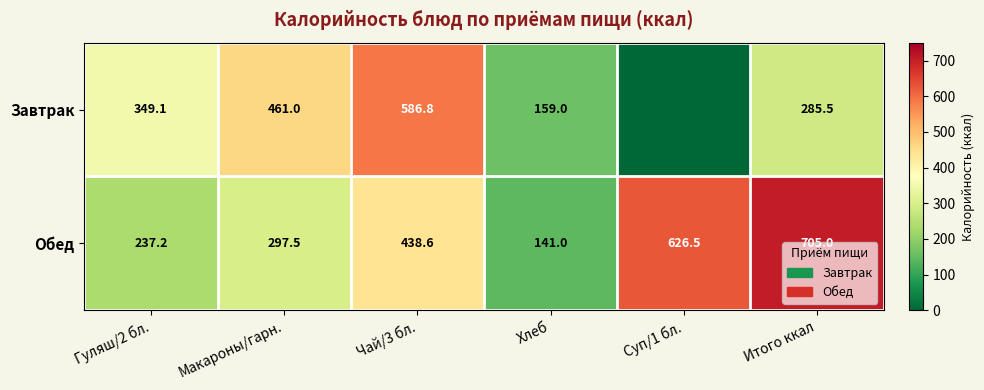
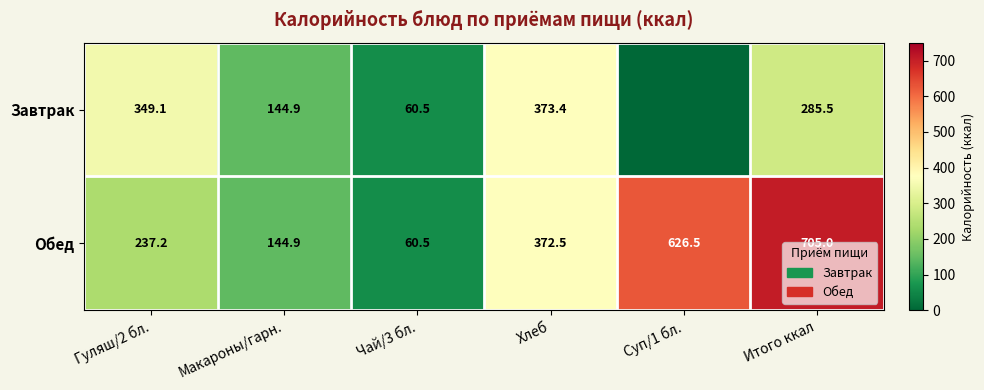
  {
    "Завтрак": {
      "Гуляш/2 бл.": 349.1,
-     "Макароны/гарн.": 461.0,
-     "Чай/3 бл.": 586.8,
-     "Хлеб": 159.0,
+     "Макароны/гарн.": 144.9,
+     "Чай/3 бл.": 60.5,
+     "Хлеб": 373.4,
      "Итого ккал": 285.5
    },
    "Обед": {
      "Гуляш/2 бл.": 237.2,
-     "Макароны/гарн.": 297.5,
-     "Чай/3 бл.": 438.6,
-     "Хлеб": 141.0,
+     "Макароны/гарн.": 144.9,
+     "Чай/3 бл.": 60.5,
+     "Хлеб": 372.5,
      "Суп/1 бл.": 626.5
    }
  }
